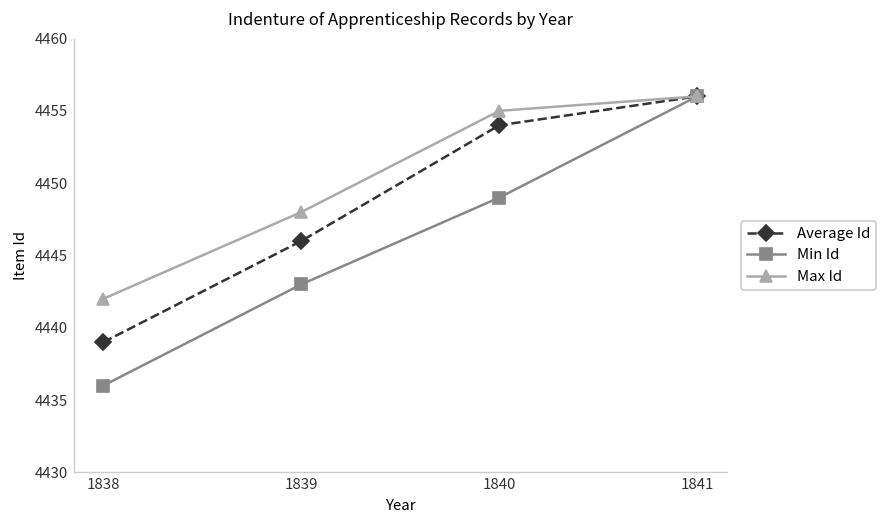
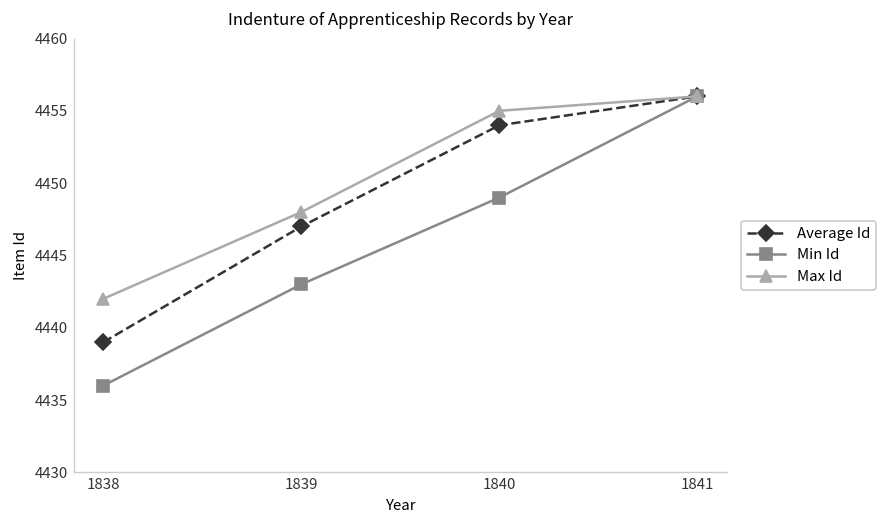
  {
    "Average Id": {
      "1838": 4439,
-     "1839": 4446,
+     "1839": 4447,
      "1840": 4454
    }
  }
